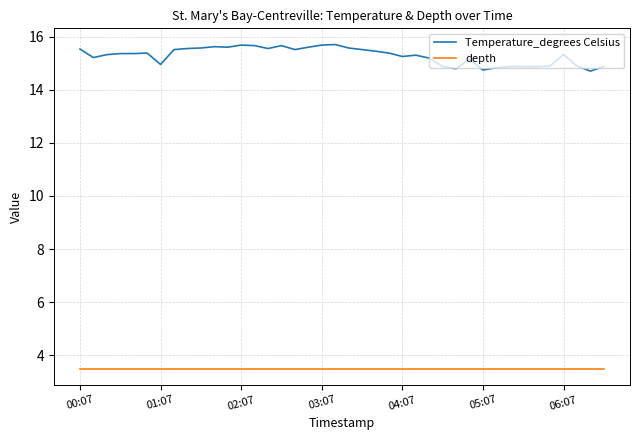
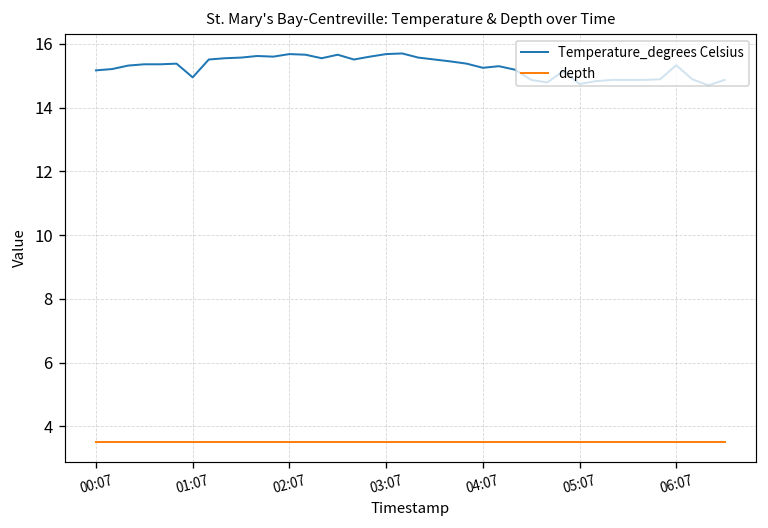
  {
    "Temperature_degrees Celsius": {
-     "00:07": 15.5,
+     "00:07": 15.2,
      "01:07": 15.0,
      "02:07": 15.7,
      "03:07": 15.7,
      "04:07": 15.3,
      "05:07": 14.7
    },
    "depth": {
      "00:07": 3.5,
      "01:07": 3.5,
      "02:07": 3.5,
      "03:07": 3.5,
      "04:07": 3.5,
      "05:07": 3.5,
      "06:07": 3.5
    }
  }
